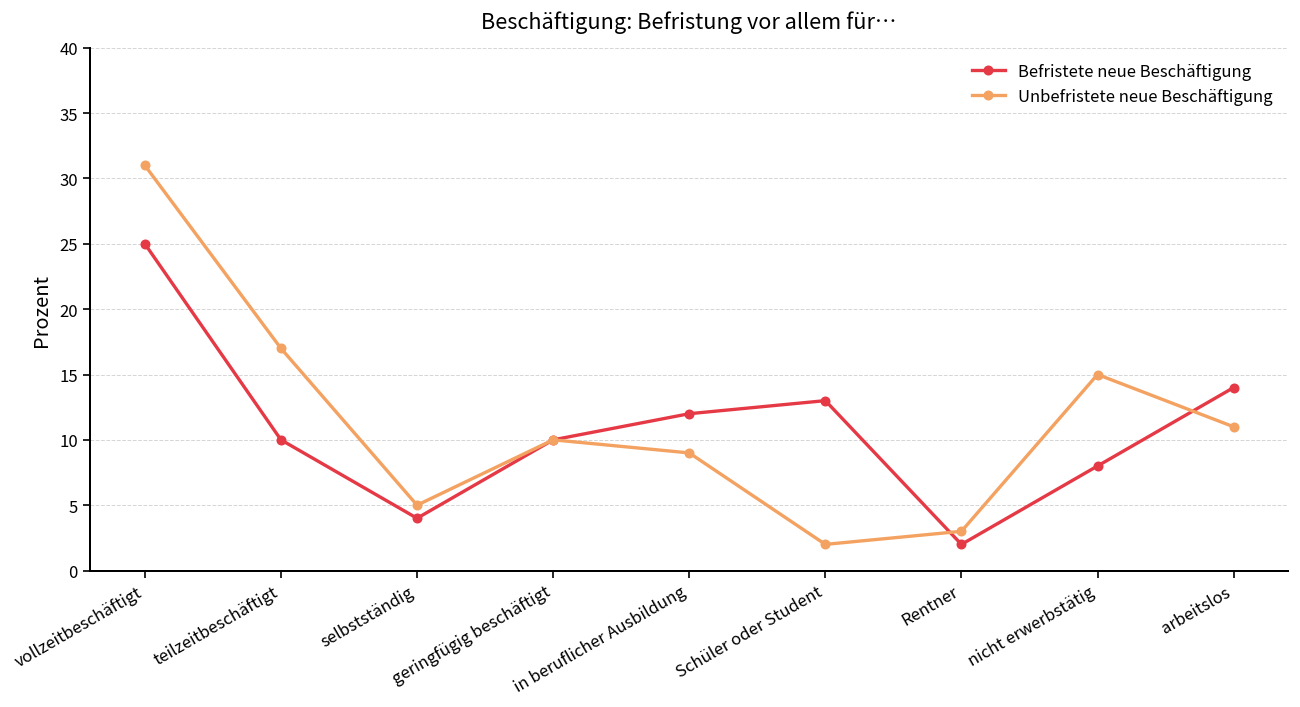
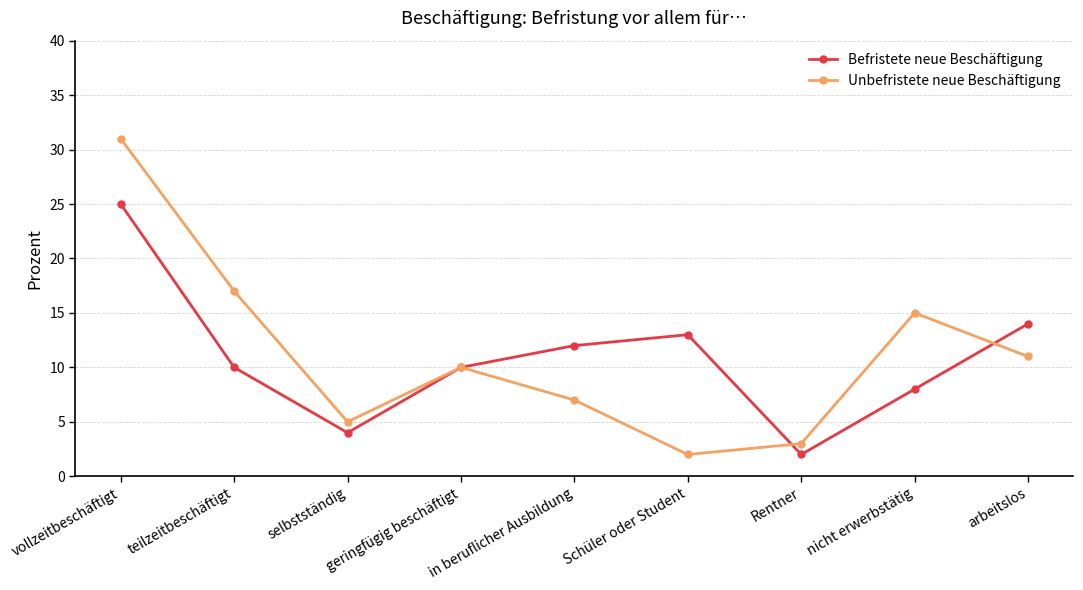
  {
    "Befristete neue Beschäftigung": {
      "vollzeitbeschäftigt": 25,
      "teilzeitbeschäftigt": 10,
      "selbstständig": 4,
      "in beruflicher Ausbildung": 12,
      "Schüler oder Student": 13,
      "Rentner": 2,
      "nicht erwerbstätig": 8,
      "arbeitslos": 14
    },
    "Unbefristete neue Beschäftigung": {
      "vollzeitbeschäftigt": 31,
      "teilzeitbeschäftigt": 17,
      "selbstständig": 5,
-     "in beruflicher Ausbildung": 9,
+     "in beruflicher Ausbildung": 7,
      "Schüler oder Student": 2,
      "Rentner": 3,
      "nicht erwerbstätig": 15,
      "arbeitslos": 11
    }
  }
